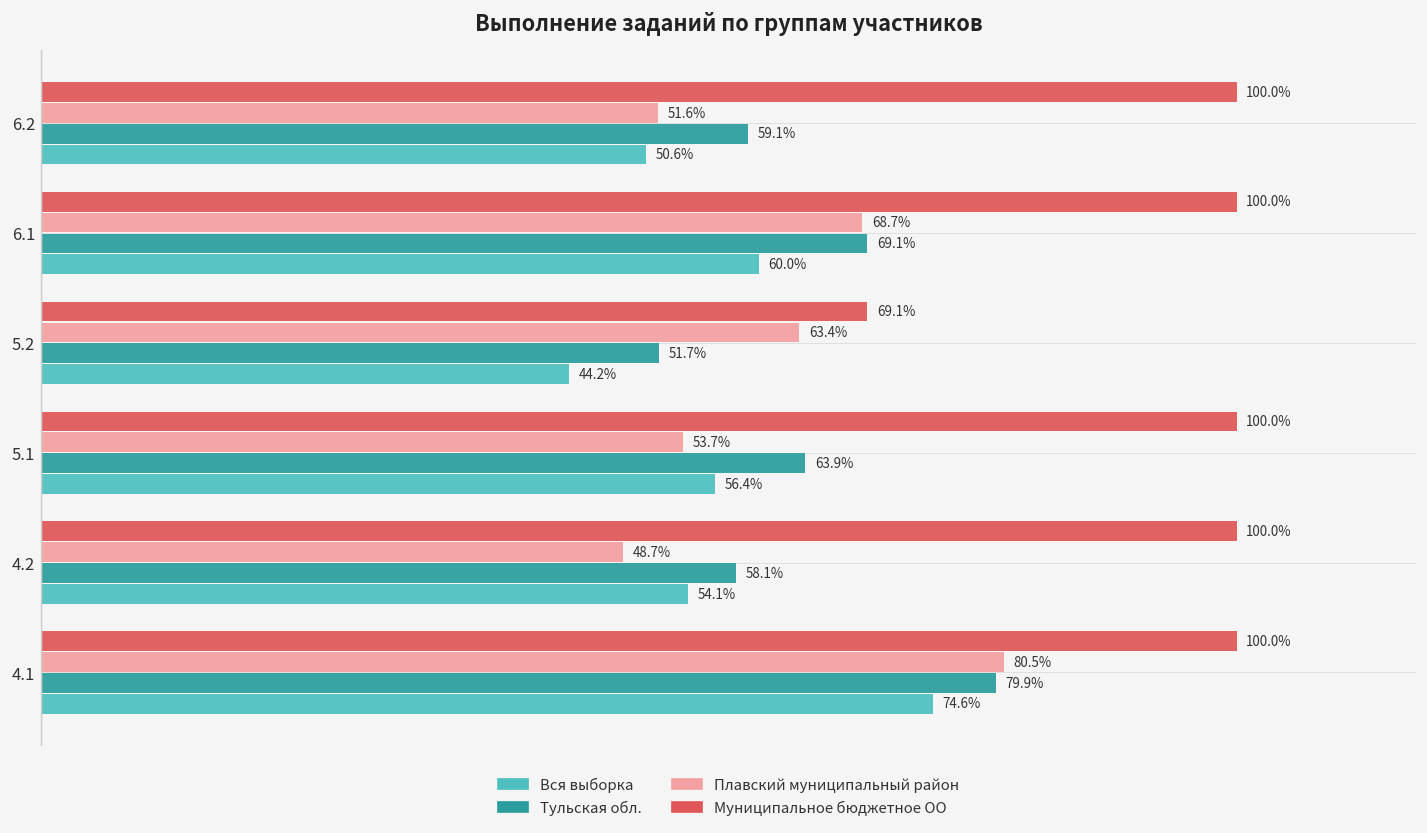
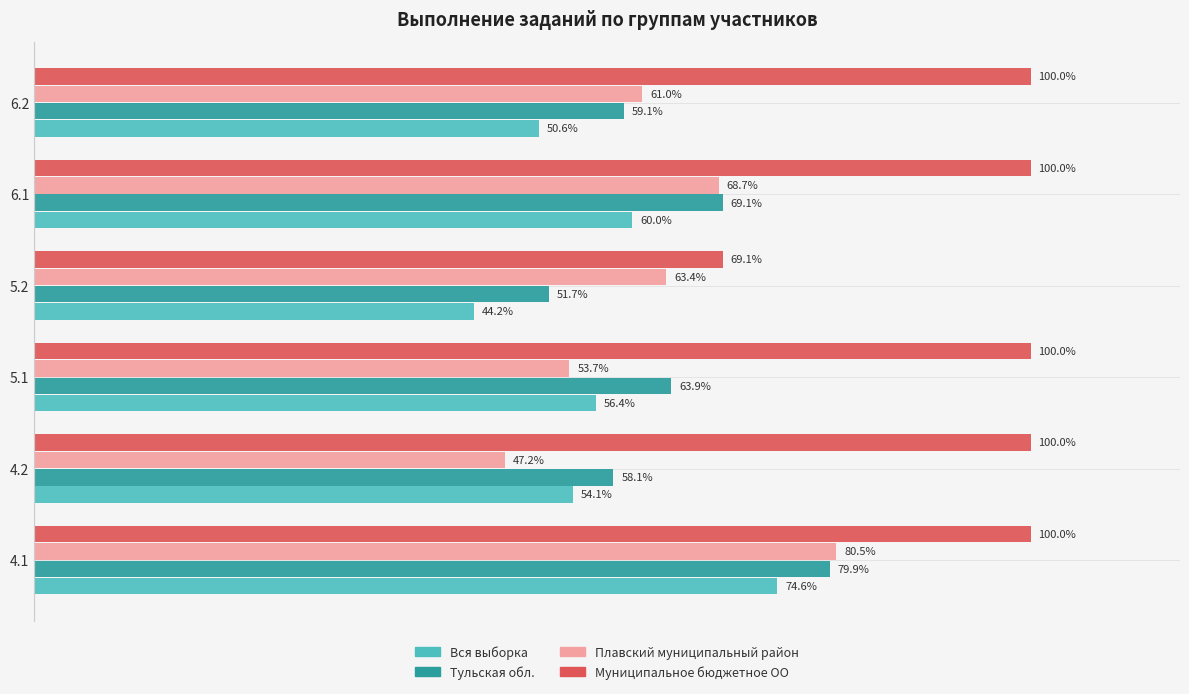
  {
    "Плавский муниципальный район": {
-     "6.2": "51.6%",
+     "6.2": "61.0%",
      "6.1": "68.7%",
      "5.2": "63.4%",
      "5.1": "53.7%",
-     "4.2": "48.7%",
+     "4.2": "47.2%",
      "4.1": "80.5%"
    },
    "Муниципальное бюджетное ОО": {
      "6.2": "100.0%",
      "6.1": "100.0%",
      "5.2": "69.1%",
      "5.1": "100.0%",
      "4.2": "100.0%",
      "4.1": "100.0%"
    }
  }
